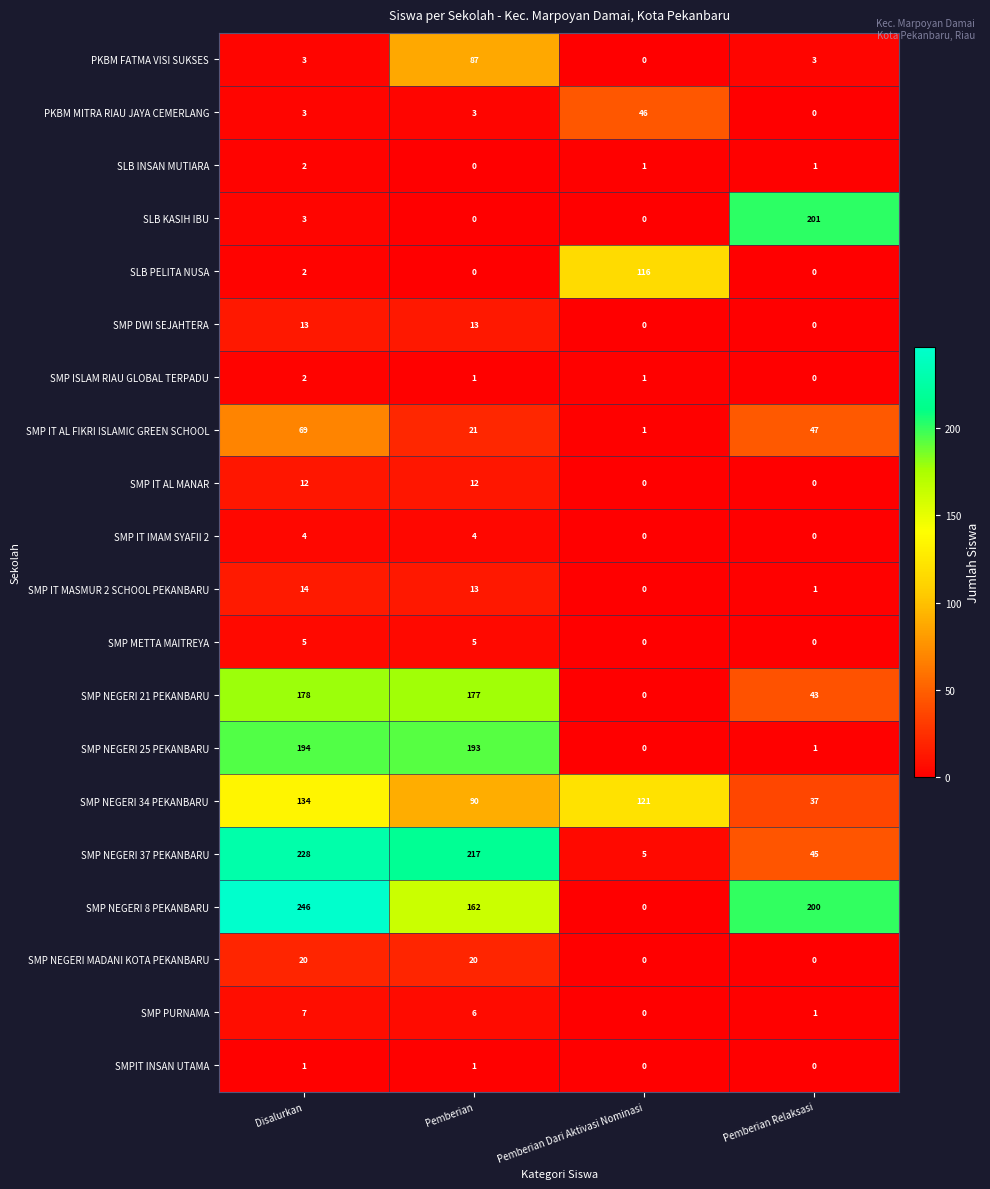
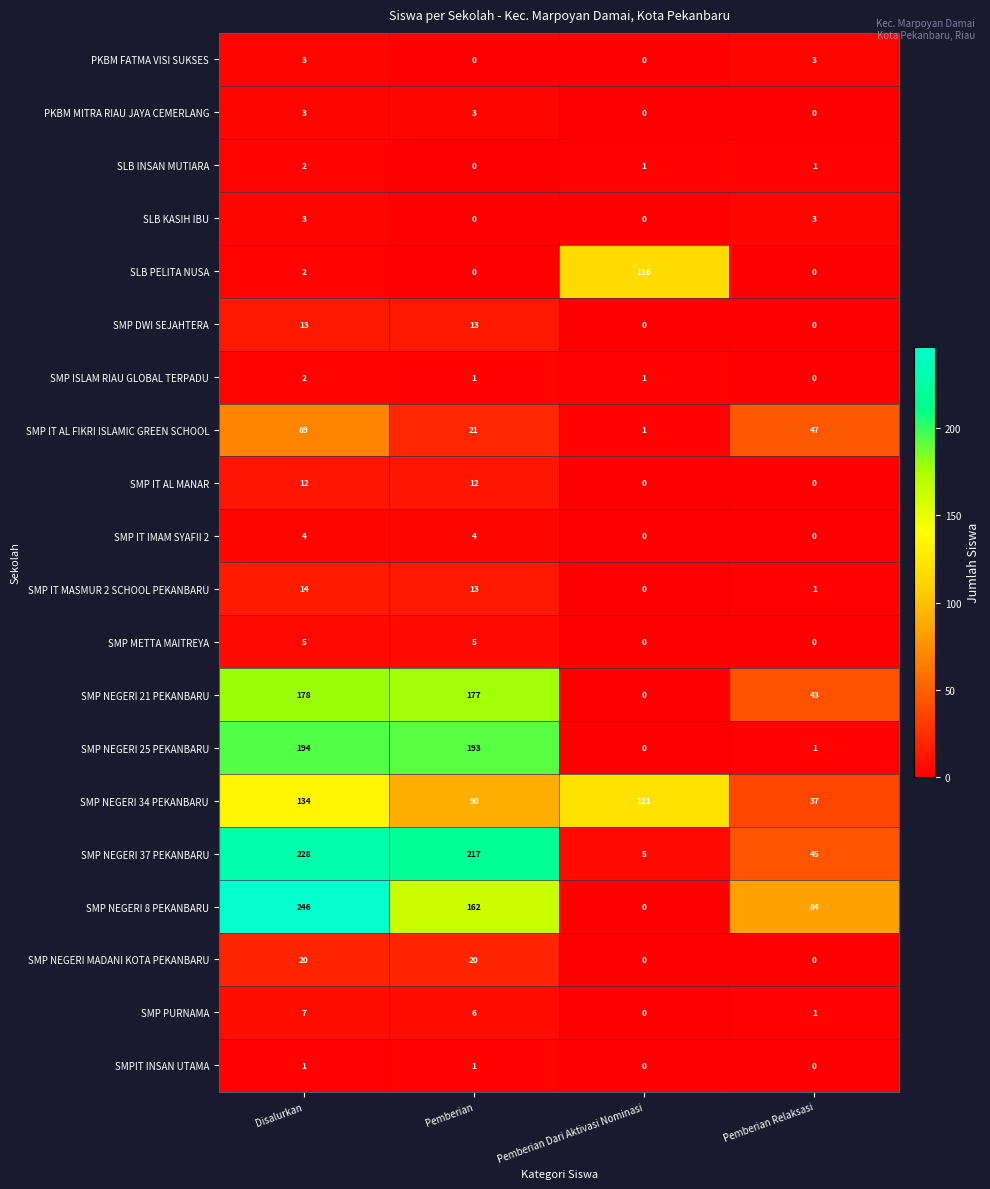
  {
    "PKBM FATMA VISI SUKSES": {
      "Disalurkan": 3,
-     "Pemberian": 87,
+     "Pemberian": 0,
      "Pemberian Dari Aktivasi Nominasi": 0,
      "Pemberian Relaksasi": 3
    },
    "PKBM MITRA RIAU JAYA CEMERLANG": {
      "Disalurkan": 3,
      "Pemberian": 3,
-     "Pemberian Dari Aktivasi Nominasi": 46,
+     "Pemberian Dari Aktivasi Nominasi": 0,
      "Pemberian Relaksasi": 0
    },
    "SLB INSAN MUTIARA": {
      "Disalurkan": 2,
      "Pemberian": 0,
      "Pemberian Dari Aktivasi Nominasi": 1,
      "Pemberian Relaksasi": 1
    },
    "SLB KASIH IBU": {
      "Disalurkan": 3,
      "Pemberian": 0,
      "Pemberian Dari Aktivasi Nominasi": 0,
-     "Pemberian Relaksasi": 201
+     "Pemberian Relaksasi": 3
    },
    "SLB PELITA NUSA": {
      "Disalurkan": 2,
      "Pemberian": 0,
      "Pemberian Dari Aktivasi Nominasi": 116,
      "Pemberian Relaksasi": 0
    },
    "SMP DWI SEJAHTERA": {
      "Disalurkan": 13,
      "Pemberian": 13,
      "Pemberian Dari Aktivasi Nominasi": 0,
      "Pemberian Relaksasi": 0
    },
    "SMP ISLAM RIAU GLOBAL TERPADU": {
      "Disalurkan": 2,
      "Pemberian": 1,
      "Pemberian Dari Aktivasi Nominasi": 1,
      "Pemberian Relaksasi": 0
    },
    "SMP IT AL FIKRI ISLAMIC GREEN SCHOOL": {
      "Disalurkan": 69,
      "Pemberian": 21,
      "Pemberian Dari Aktivasi Nominasi": 1,
      "Pemberian Relaksasi": 47
    },
    "SMP IT AL MANAR": {
      "Disalurkan": 12,
      "Pemberian": 12,
      "Pemberian Dari Aktivasi Nominasi": 0,
      "Pemberian Relaksasi": 0
    },
    "SMP IT IMAM SYAFII 2": {
      "Disalurkan": 4,
      "Pemberian": 4,
      "Pemberian Dari Aktivasi Nominasi": 0,
      "Pemberian Relaksasi": 0
    },
    "SMP IT MASMUR 2 SCHOOL PEKANBARU": {
      "Disalurkan": 14,
      "Pemberian": 13,
      "Pemberian Dari Aktivasi Nominasi": 0,
      "Pemberian Relaksasi": 1
    },
    "SMP METTA MAITREYA": {
      "Disalurkan": 5,
      "Pemberian": 5,
      "Pemberian Dari Aktivasi Nominasi": 0,
      "Pemberian Relaksasi": 0
    },
    "SMP NEGERI 21 PEKANBARU": {
      "Disalurkan": 178,
      "Pemberian": 177,
      "Pemberian Dari Aktivasi Nominasi": 0,
      "Pemberian Relaksasi": 43
    },
    "SMP NEGERI 25 PEKANBARU": {
      "Disalurkan": 194,
      "Pemberian": 193,
      "Pemberian Dari Aktivasi Nominasi": 0,
      "Pemberian Relaksasi": 1
    },
    "SMP NEGERI 34 PEKANBARU": {
      "Disalurkan": 134,
      "Pemberian": 90,
      "Pemberian Dari Aktivasi Nominasi": 121,
      "Pemberian Relaksasi": 37
    },
    "SMP NEGERI 37 PEKANBARU": {
      "Disalurkan": 228,
      "Pemberian": 217,
      "Pemberian Dari Aktivasi Nominasi": 5,
      "Pemberian Relaksasi": 45
    },
    "SMP NEGERI 8 PEKANBARU": {
      "Disalurkan": 246,
      "Pemberian": 162,
      "Pemberian Dari Aktivasi Nominasi": 0,
-     "Pemberian Relaksasi": 200
+     "Pemberian Relaksasi": 84
    },
    "SMP NEGERI MADANI KOTA PEKANBARU": {
      "Disalurkan": 20,
      "Pemberian": 20,
      "Pemberian Dari Aktivasi Nominasi": 0,
      "Pemberian Relaksasi": 0
    },
    "SMP PURNAMA": {
      "Disalurkan": 7,
      "Pemberian": 6,
      "Pemberian Dari Aktivasi Nominasi": 0,
      "Pemberian Relaksasi": 1
    },
    "SMPIT INSAN UTAMA": {
      "Disalurkan": 1,
      "Pemberian": 1,
      "Pemberian Dari Aktivasi Nominasi": 0,
      "Pemberian Relaksasi": 0
    }
  }
